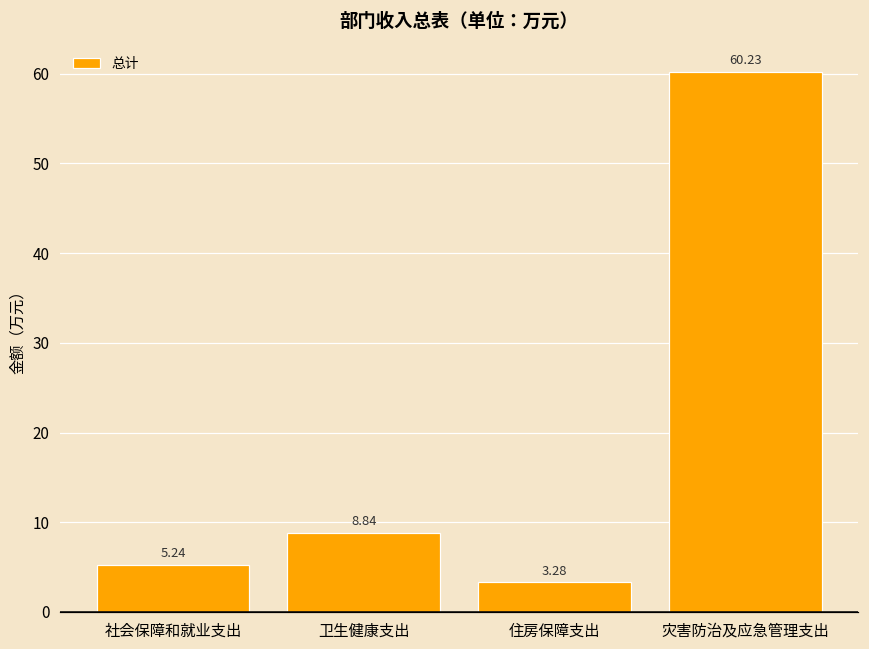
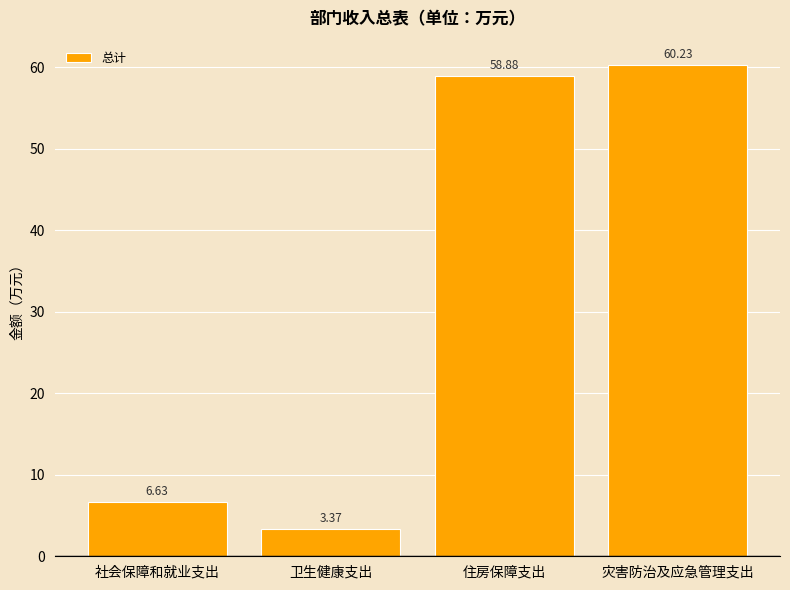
  {
-   "社会保障和就业支出": 5.24,
-   "卫生健康支出": 8.84,
-   "住房保障支出": 3.28,
+   "社会保障和就业支出": 6.63,
+   "卫生健康支出": 3.37,
+   "住房保障支出": 58.88,
    "灾害防治及应急管理支出": 60.23
  }
